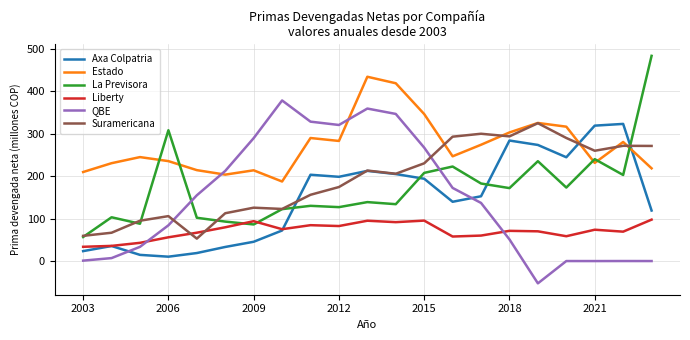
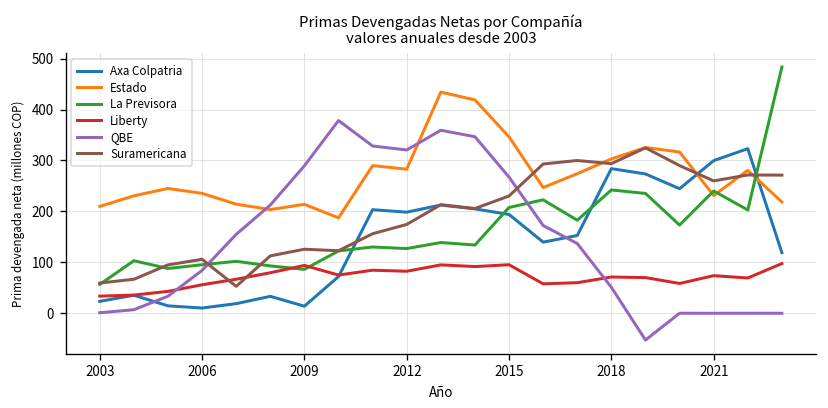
  {
    "Axa Colpatria": {
      "2003": 20,
      "2006": 10,
-     "2009": 50,
+     "2009": 10,
      "2012": 200,
      "2015": 190,
      "2018": 280,
-     "2021": 320
+     "2021": 300
    },
    "Estado": {
      "2003": 210,
      "2006": 240,
      "2009": 210,
      "2012": 280,
      "2015": 350,
      "2018": 300,
      "2021": 230
    },
    "La Previsora": {
-     "2006": 310,
+     "2006": 100,
      "2009": 90,
      "2012": 130,
      "2015": 210,
-     "2018": 170,
+     "2018": 240,
      "2021": 240
    },
    "Liberty": {
      "2003": 30,
      "2006": 60,
      "2009": 90,
      "2012": 80,
      "2015": 100,
      "2018": 70,
      "2021": 70
    },
    "QBE": {
      "2003": 0,
      "2006": 80,
      "2009": 290,
      "2012": 320,
      "2015": 270,
      "2018": 50,
      "2021": 0
    },
    "Suramericana": {
      "2006": 110,
      "2009": 130,
      "2012": 170,
      "2015": 230,
      "2018": 290,
      "2021": 260
    }
  }
